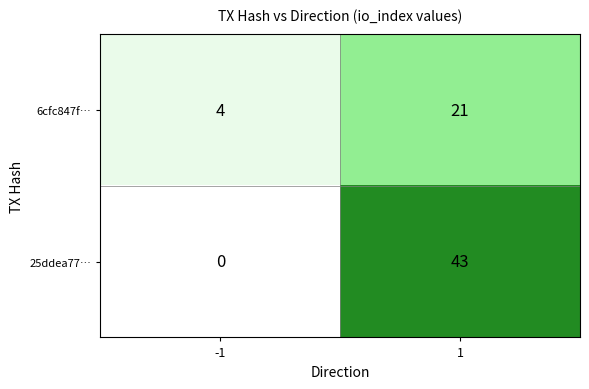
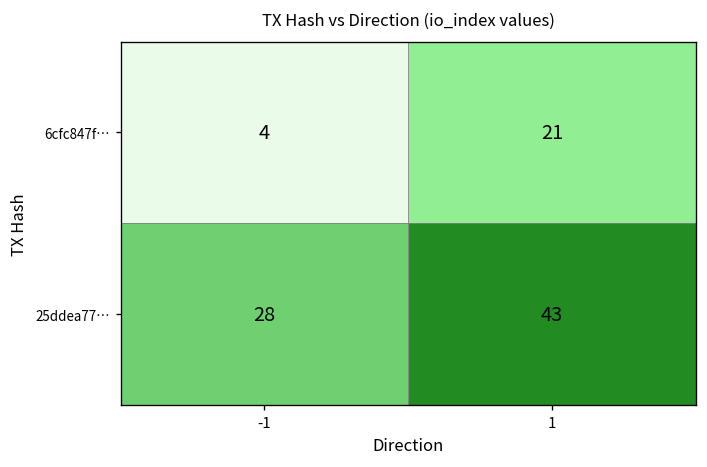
  {
    "6cfc847f…": {
      "-1": 4,
      "1": 21
    },
    "25ddea77…": {
-     "-1": 0,
+     "-1": 28,
      "1": 43
    }
  }
